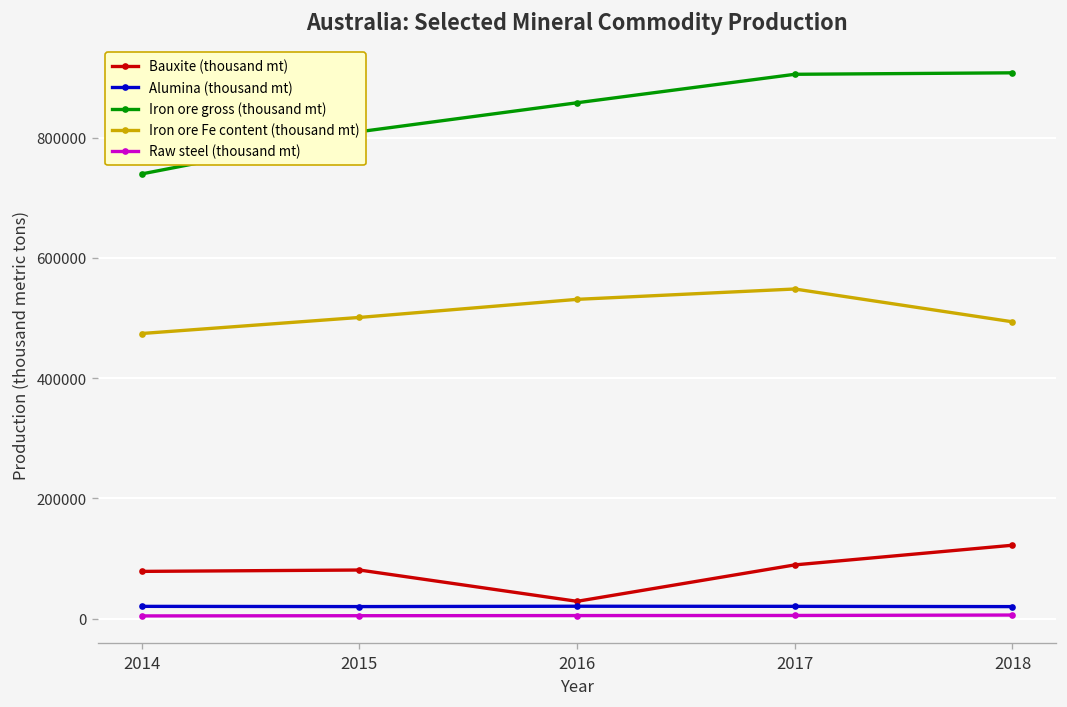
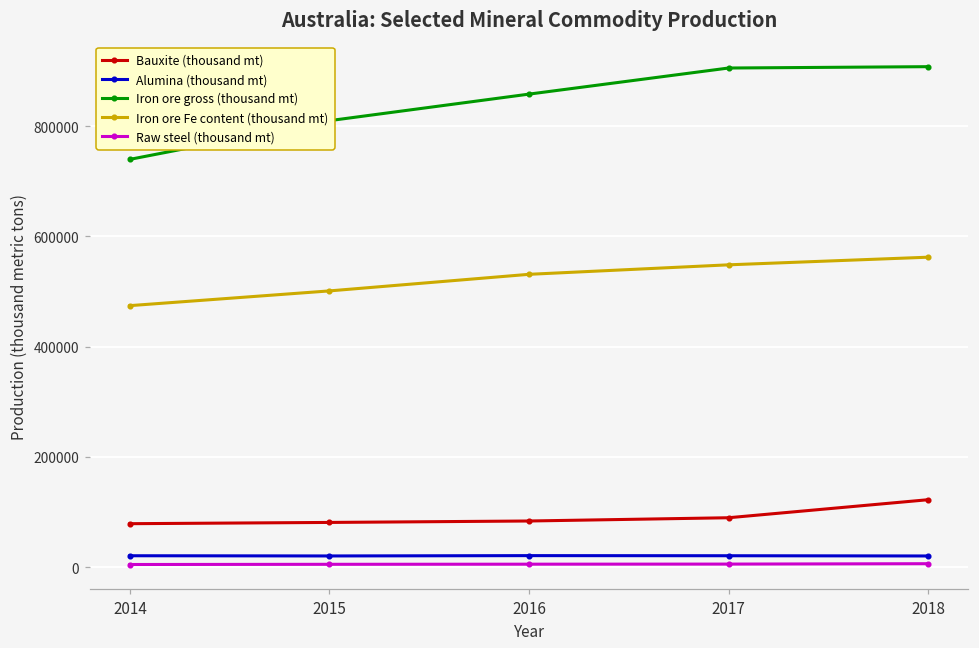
  {
    "Bauxite (thousand mt)": {
      "2014": 80000,
      "2015": 80000,
-     "2016": 30000,
+     "2016": 80000,
      "2017": 90000,
      "2018": 120000
    },
    "Alumina (thousand mt)": {
      "2014": 20000,
      "2015": 20000,
      "2016": 20000,
      "2017": 20000,
      "2018": 20000
    },
    "Iron ore gross (thousand mt)": {
      "2014": 740000,
      "2016": 860000,
      "2017": 910000,
      "2018": 910000
    },
    "Iron ore Fe content (thousand mt)": {
      "2014": 470000,
      "2015": 500000,
      "2016": 530000,
      "2017": 550000,
-     "2018": 490000
+     "2018": 560000
    },
    "Raw steel (thousand mt)": {
      "2014": 0,
      "2015": 0,
      "2016": 10000,
      "2017": 10000,
      "2018": 10000
    }
  }
